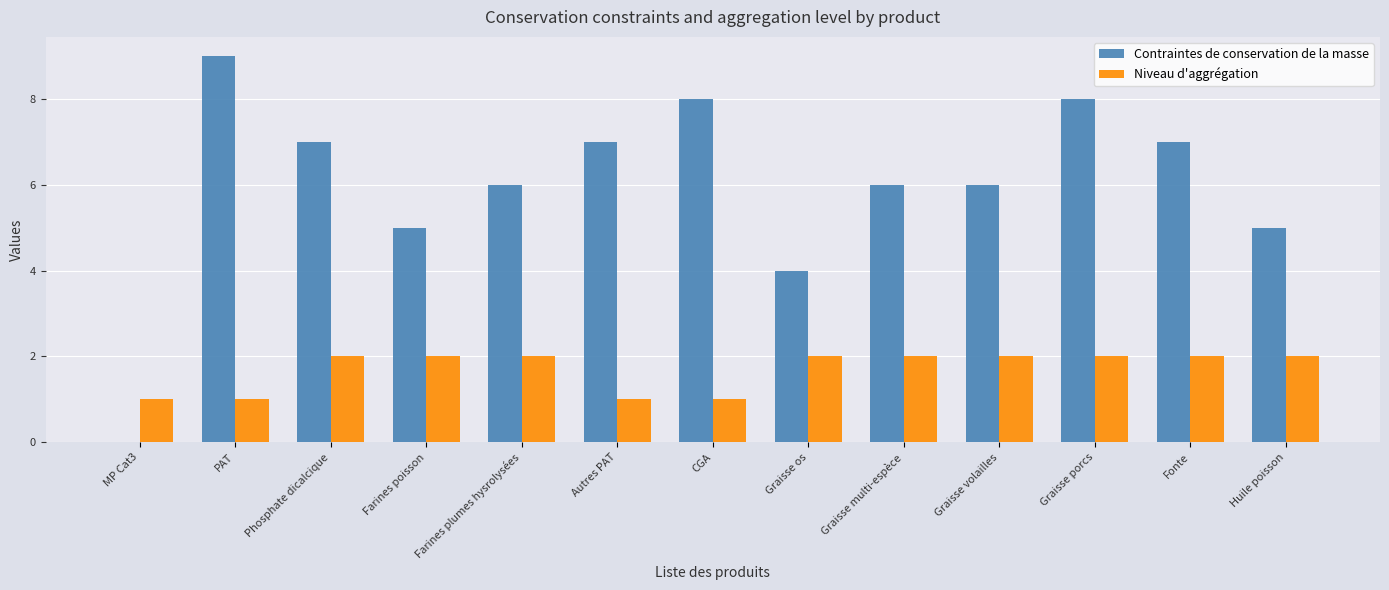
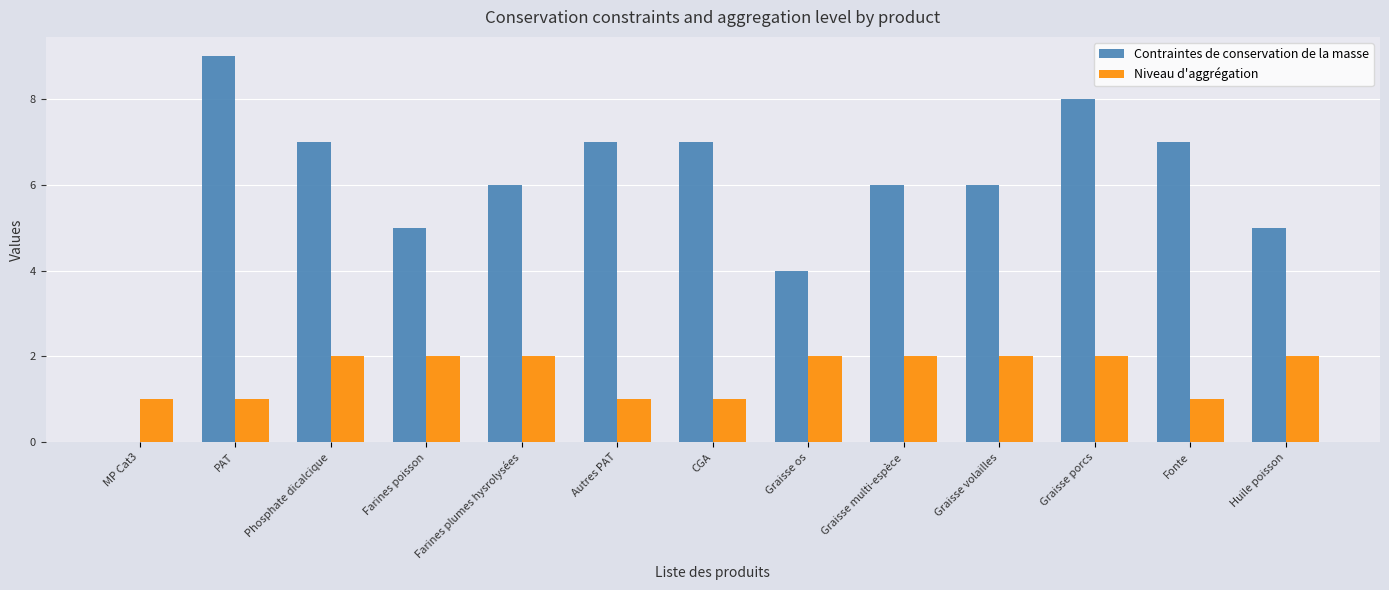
  {
    "Contraintes de conservation de la masse": {
      "MP Cat3": 0,
      "PAT": 9,
      "Phosphate dicalcique": 7,
      "Farines poisson": 5,
      "Farines plumes hysrolysées": 6,
      "Autres PAT": 7,
-     "CGA": 8,
+     "CGA": 7,
      "Graisse os": 4,
      "Graisse multi-espèce": 6,
      "Graisse volailles": 6,
      "Graisse porcs": 8,
      "Fonte": 7,
      "Huile poisson": 5
    },
    "Niveau d'aggrégation": {
      "MP Cat3": 1,
      "PAT": 1,
      "Phosphate dicalcique": 2,
      "Farines poisson": 2,
      "Farines plumes hysrolysées": 2,
      "Autres PAT": 1,
      "CGA": 1,
      "Graisse os": 2,
      "Graisse multi-espèce": 2,
      "Graisse volailles": 2,
      "Graisse porcs": 2,
-     "Fonte": 2,
+     "Fonte": 1,
      "Huile poisson": 2
    }
  }
